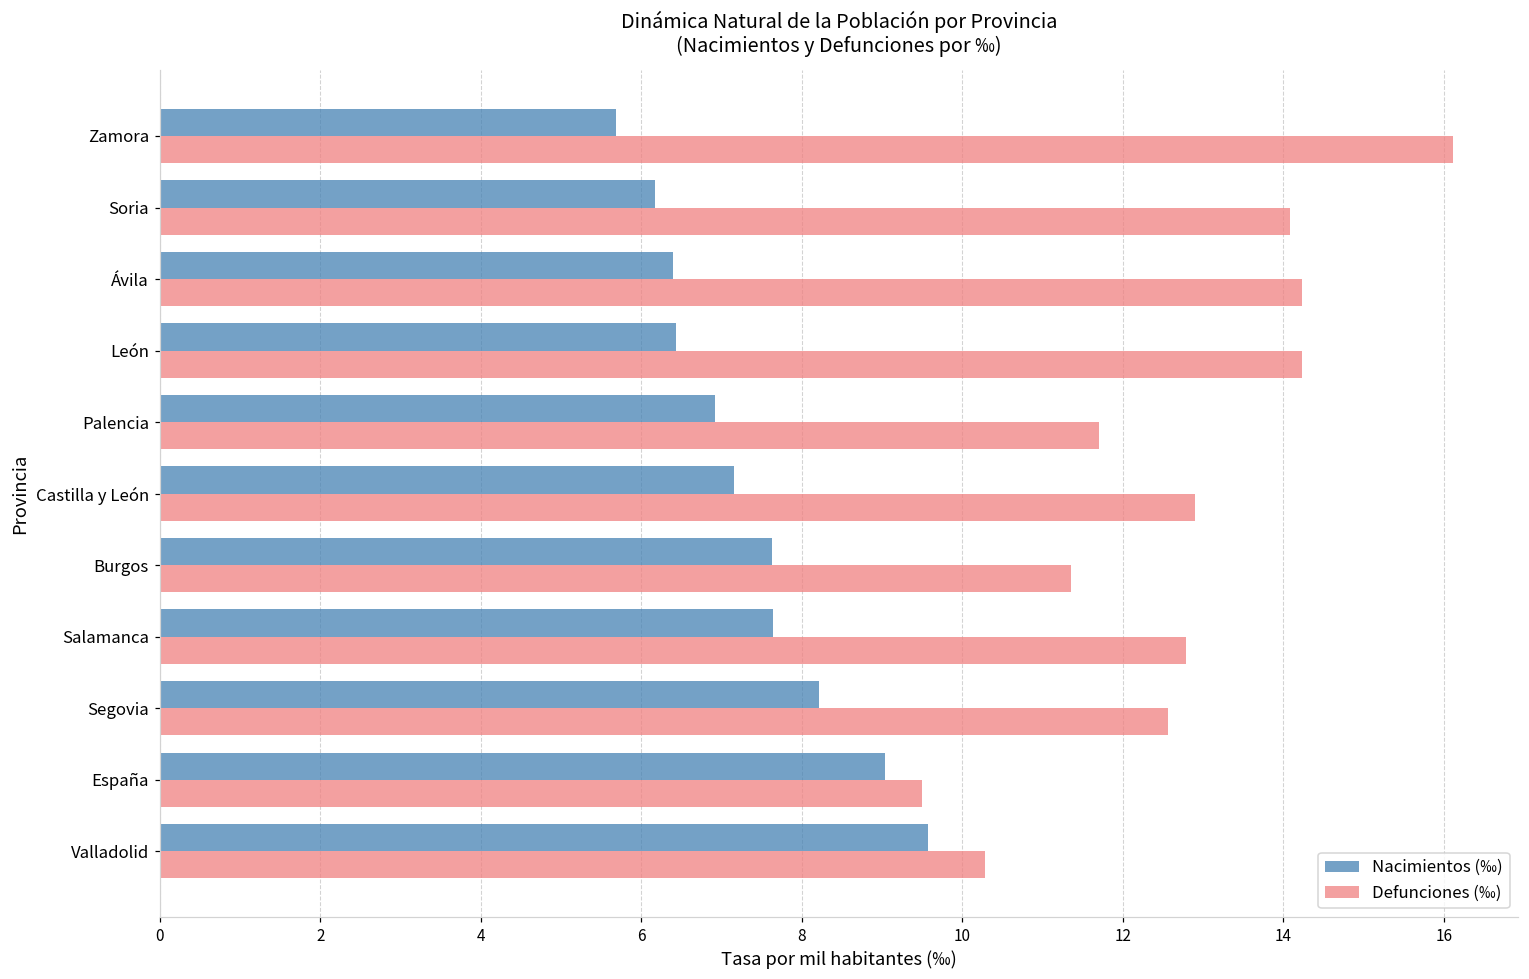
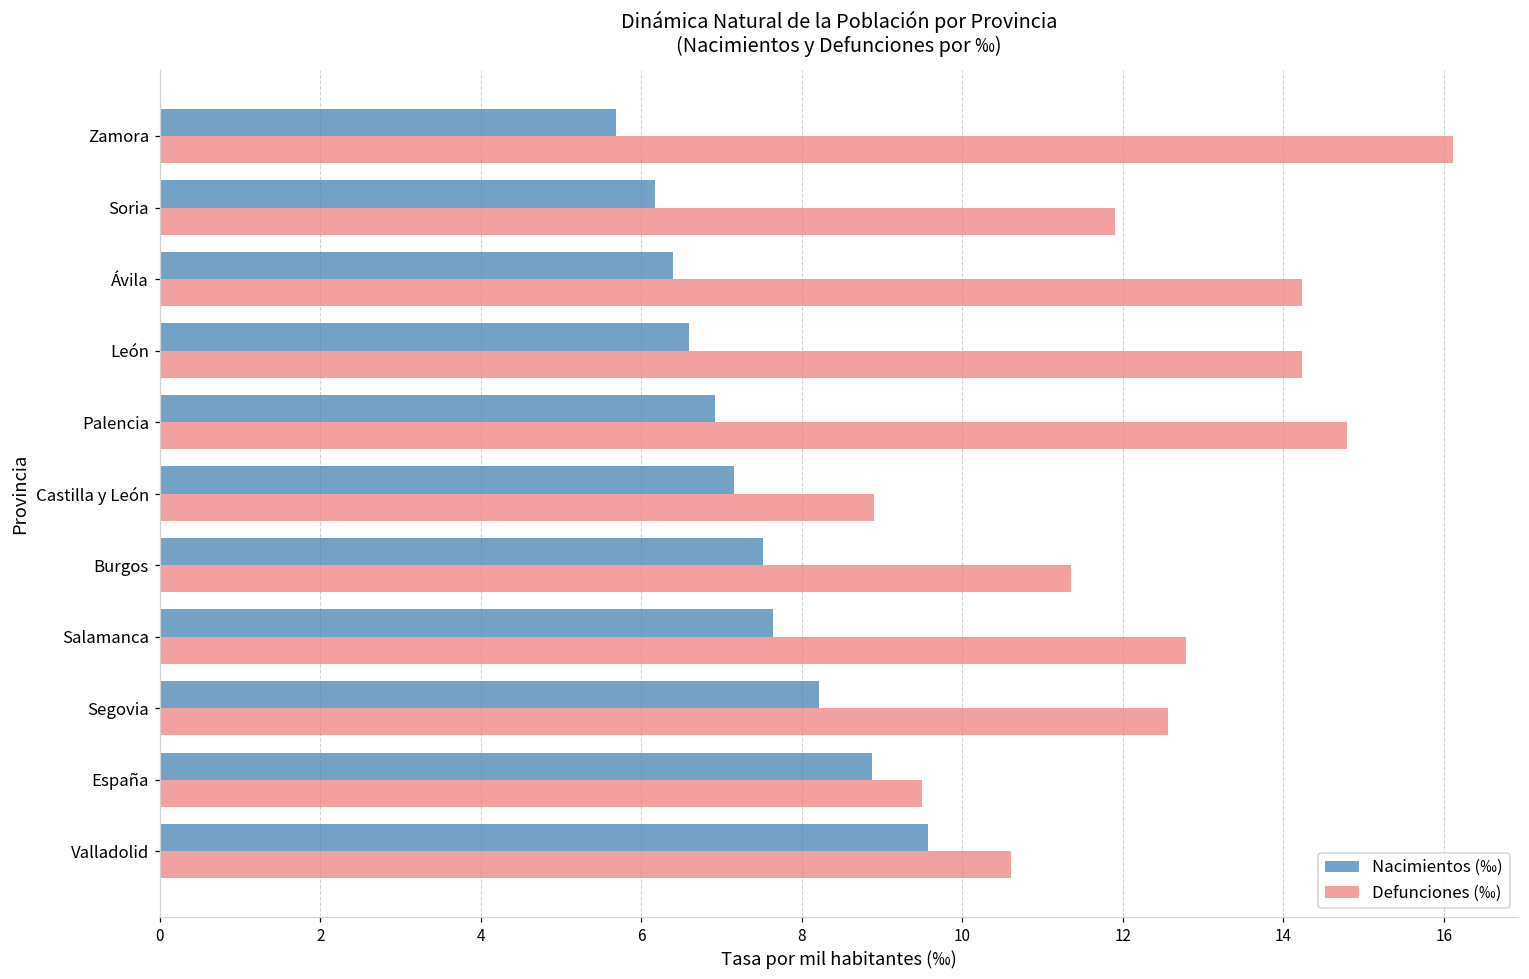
  {
    "Nacimientos (‰)": {
      "Zamora": 5.7,
      "Soria": 6.2,
      "Ávila": 6.4,
-     "León": 6.4,
+     "León": 6.6,
      "Palencia": 6.9,
      "Castilla y León": 7.2,
-     "Burgos": 7.6,
+     "Burgos": 7.5,
      "Salamanca": 7.6,
      "Segovia": 8.2,
-     "España": 9.0,
+     "España": 8.9,
      "Valladolid": 9.6
    },
    "Defunciones (‰)": {
      "Zamora": 16.1,
-     "Soria": 14.1,
+     "Soria": 11.9,
      "Ávila": 14.2,
      "León": 14.2,
-     "Palencia": 11.7,
-     "Castilla y León": 12.9,
+     "Palencia": 14.8,
+     "Castilla y León": 8.9,
      "Burgos": 11.4,
      "Salamanca": 12.8,
      "Segovia": 12.6,
      "España": 9.5,
-     "Valladolid": 10.3
+     "Valladolid": 10.6
    }
  }
